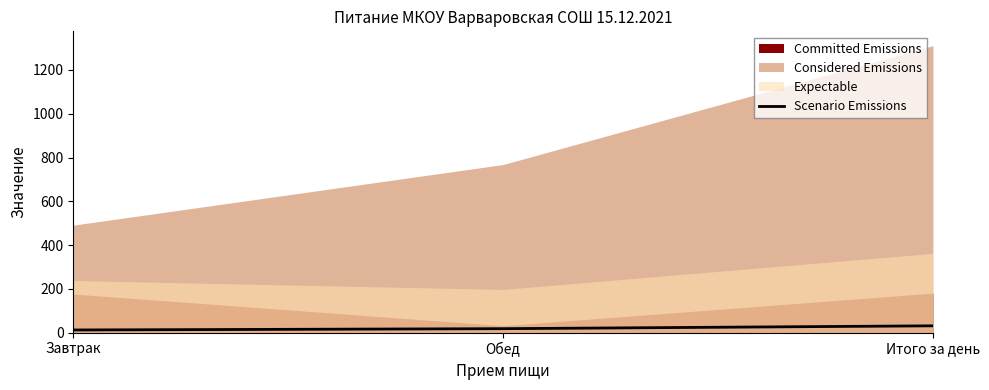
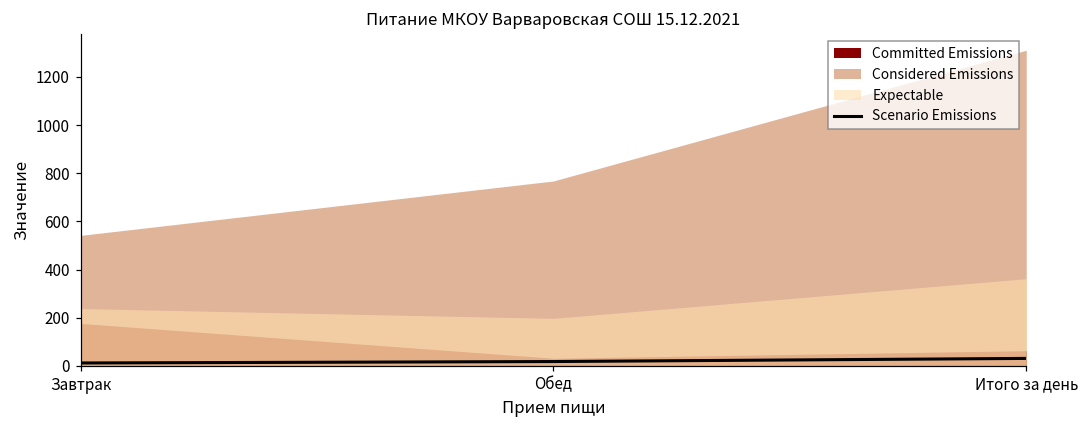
  {
    "Scenario Emissions": {
      "Завтрак": 10,
      "Обед": 20,
      "Итого за день": 30
    },
    "Committed Emissions": {
      "Завтрак": 180,
      "Обед": 30,
-     "Итого за день": 180
+     "Итого за день": 60
    },
    "Considered Emissions": {
-     "Завтрак": 490,
+     "Завтрак": 540,
      "Обед": 770,
      "Итого за день": 1310
    },
    "Expectable": {
      "Завтрак": 240,
      "Обед": 200,
      "Итого за день": 360
    }
  }
